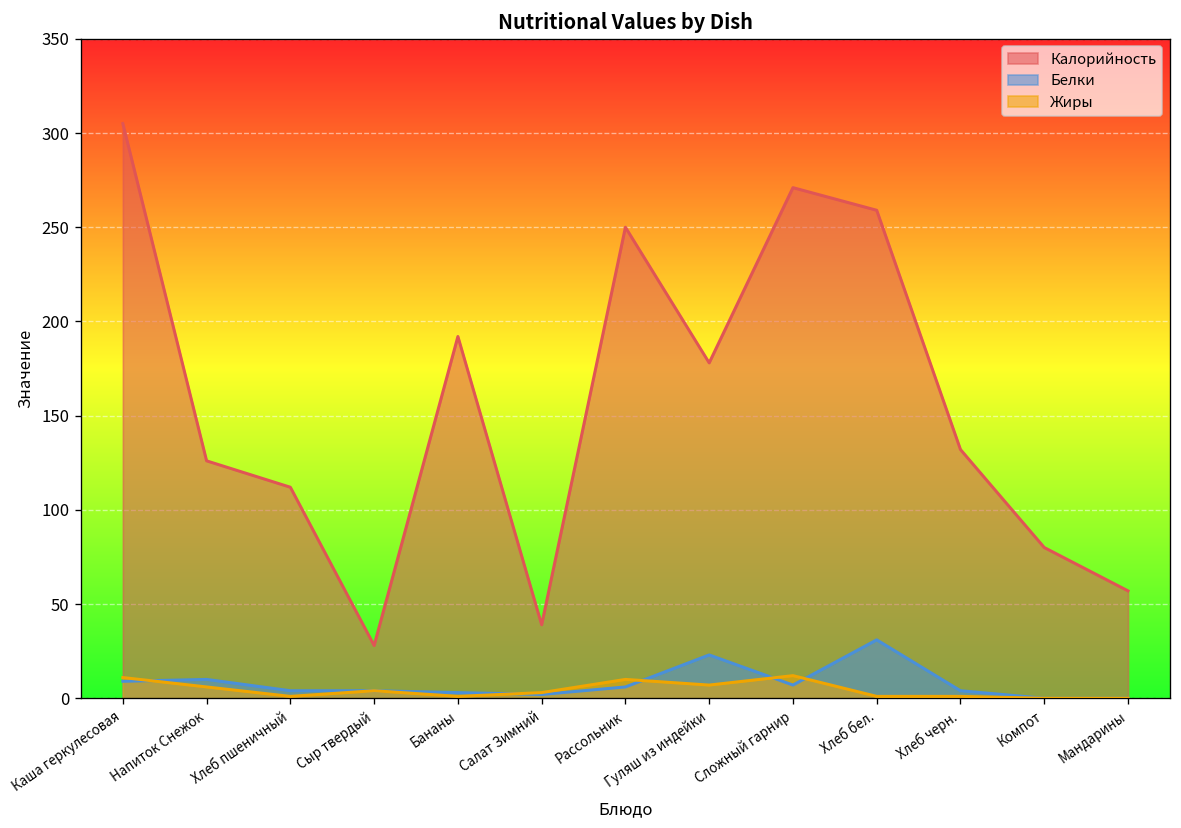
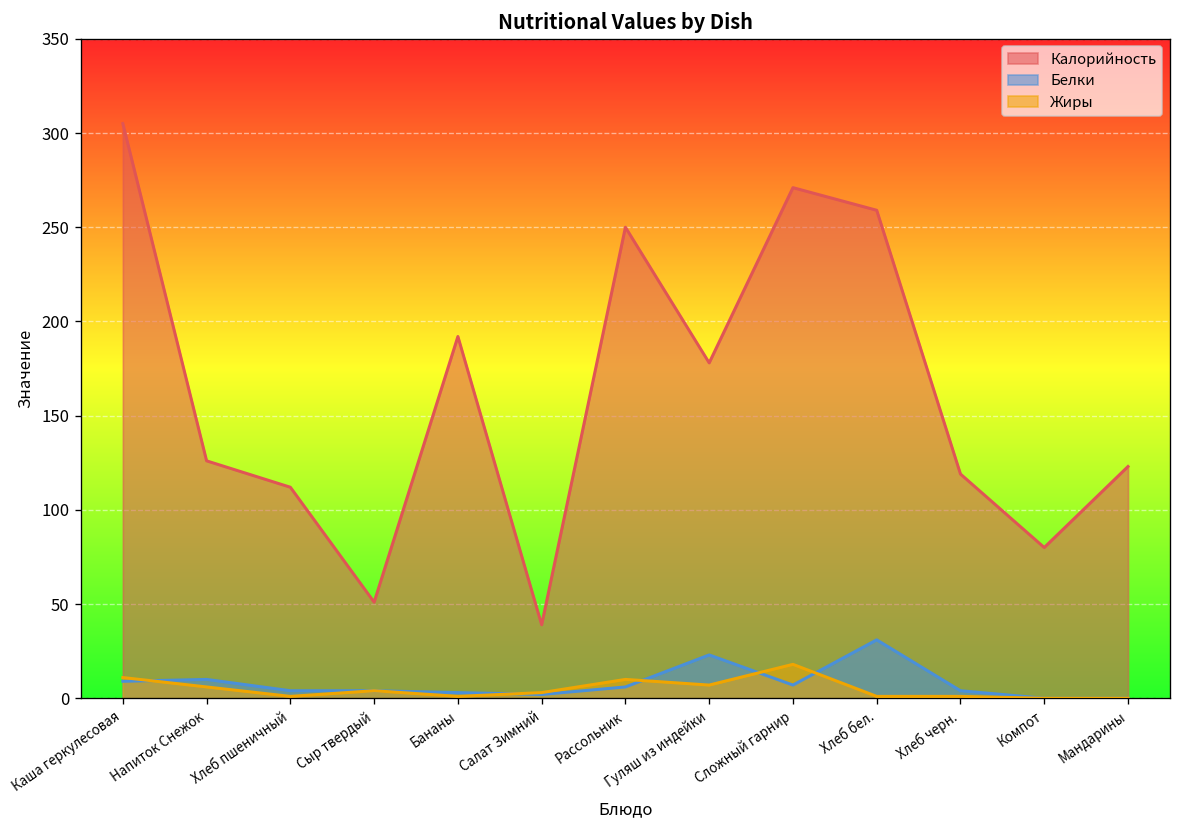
  {
    "Калорийность": {
      "Каша геркулесовая": 305,
      "Напиток Снежок": 126,
      "Хлеб пшеничный": 112,
-     "Сыр твердый": 28,
+     "Сыр твердый": 51,
      "Бананы": 192,
      "Салат Зимний": 39,
      "Рассольник": 250,
      "Гуляш из индейки": 178,
      "Сложный гарнир": 271,
      "Хлеб бел.": 259,
-     "Хлеб черн.": 132,
+     "Хлеб черн.": 119,
      "Компот": 80,
-     "Мандарины": 57
+     "Мандарины": 123
    },
    "Белки": {
      "Каша геркулесовая": 9,
      "Напиток Снежок": 10,
      "Хлеб пшеничный": 4,
      "Бананы": 3,
      "Рассольник": 6,
      "Гуляш из индейки": 23,
      "Сложный гарнир": 7,
      "Хлеб бел.": 31,
      "Хлеб черн.": 4
    },
    "Жиры": {
      "Каша геркулесовая": 11,
      "Напиток Снежок": 6,
      "Хлеб пшеничный": 1,
      "Бананы": 1,
      "Рассольник": 10,
      "Гуляш из индейки": 7,
-     "Сложный гарнир": 12,
+     "Сложный гарнир": 18,
      "Хлеб бел.": 1,
      "Хлеб черн.": 1
    }
  }
